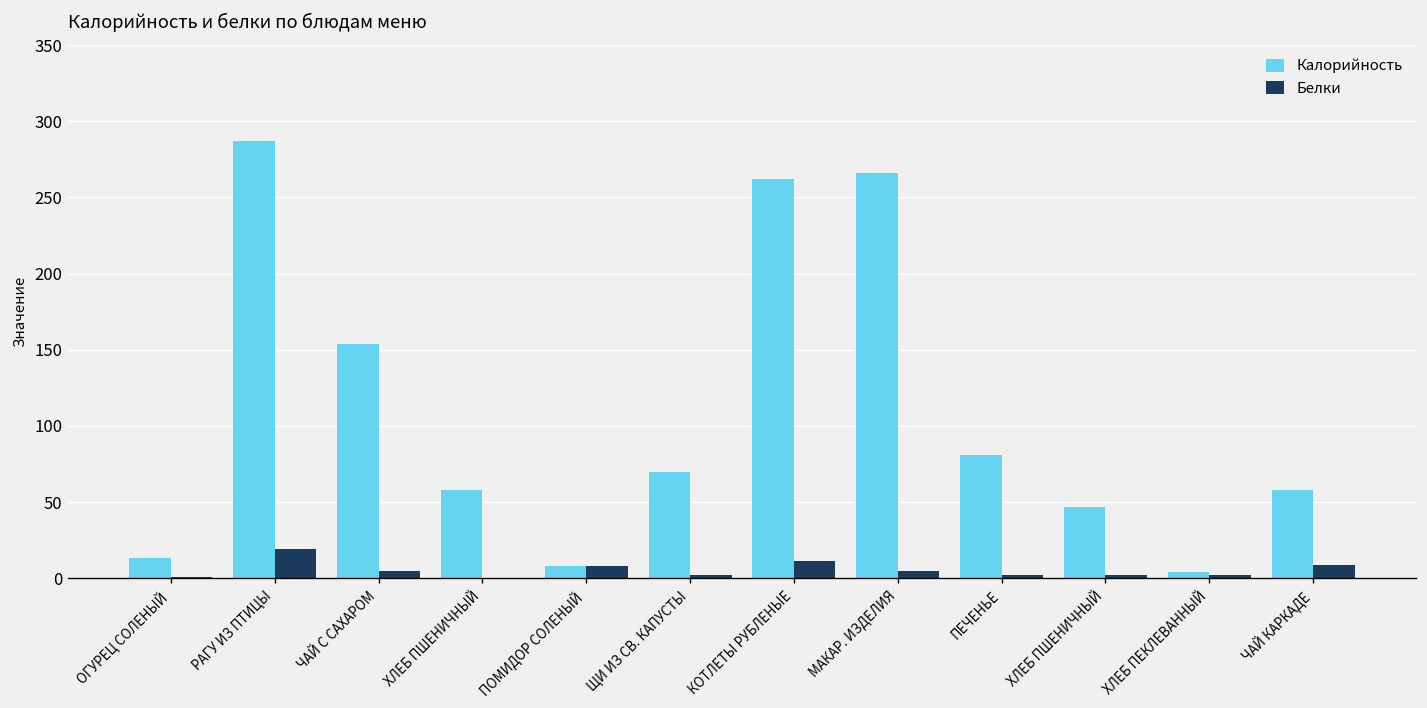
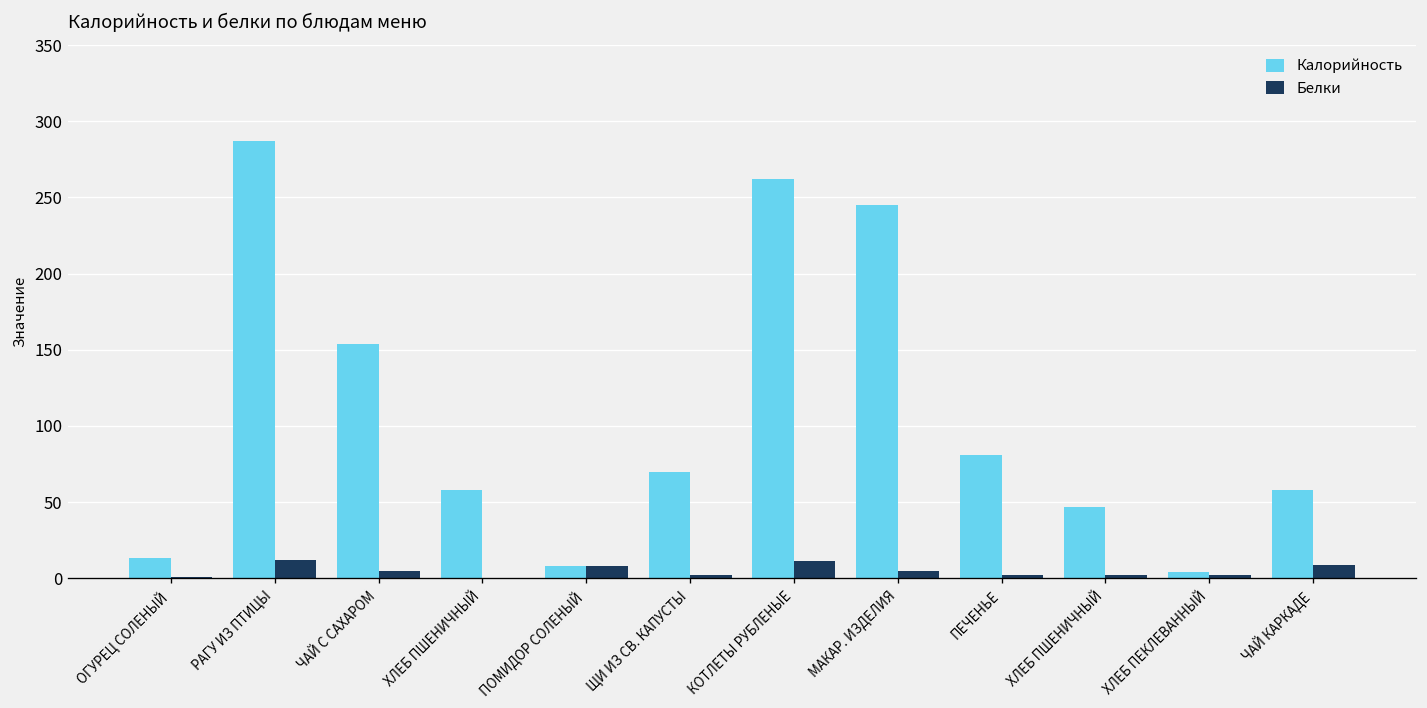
  {
    "Калорийность": {
      "ОГУРЕЦ СОЛЕНЫЙ": 13,
      "РАГУ ИЗ ПТИЦЫ": 287,
      "ЧАЙ С САХАРОМ": 154,
      "ПОМИДОР СОЛЕНЫЙ": 8,
      "ЩИ ИЗ СВ. КАПУСТЫ": 70,
      "КОТЛЕТЫ РУБЛЕНЫЕ": 262,
-     "МАКАР. ИЗДЕЛИЯ": 266,
+     "МАКАР. ИЗДЕЛИЯ": 245,
      "ПЕЧЕНЬЕ": 81,
      "ХЛЕБ ПЕКЛЕВАННЫЙ": 4,
      "ЧАЙ КАРКАДЕ": 58
    },
    "Белки": {
-     "РАГУ ИЗ ПТИЦЫ": 19,
+     "РАГУ ИЗ ПТИЦЫ": 12,
      "ЧАЙ С САХАРОМ": 5,
      "ПОМИДОР СОЛЕНЫЙ": 8,
      "ЩИ ИЗ СВ. КАПУСТЫ": 2,
      "КОТЛЕТЫ РУБЛЕНЫЕ": 11,
      "МАКАР. ИЗДЕЛИЯ": 5,
      "ПЕЧЕНЬЕ": 2,
      "ХЛЕБ ПЕКЛЕВАННЫЙ": 2,
      "ЧАЙ КАРКАДЕ": 9
    }
  }
